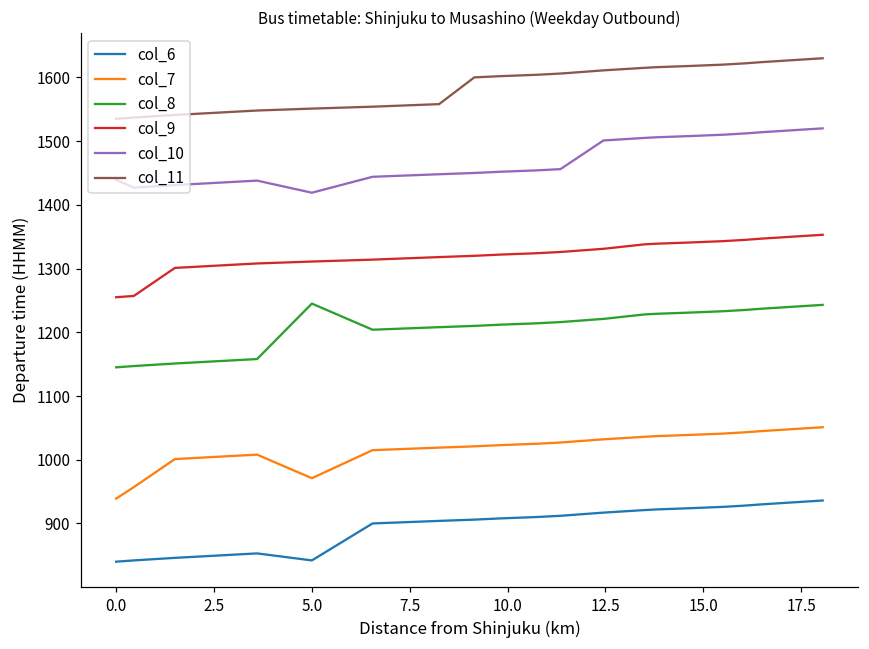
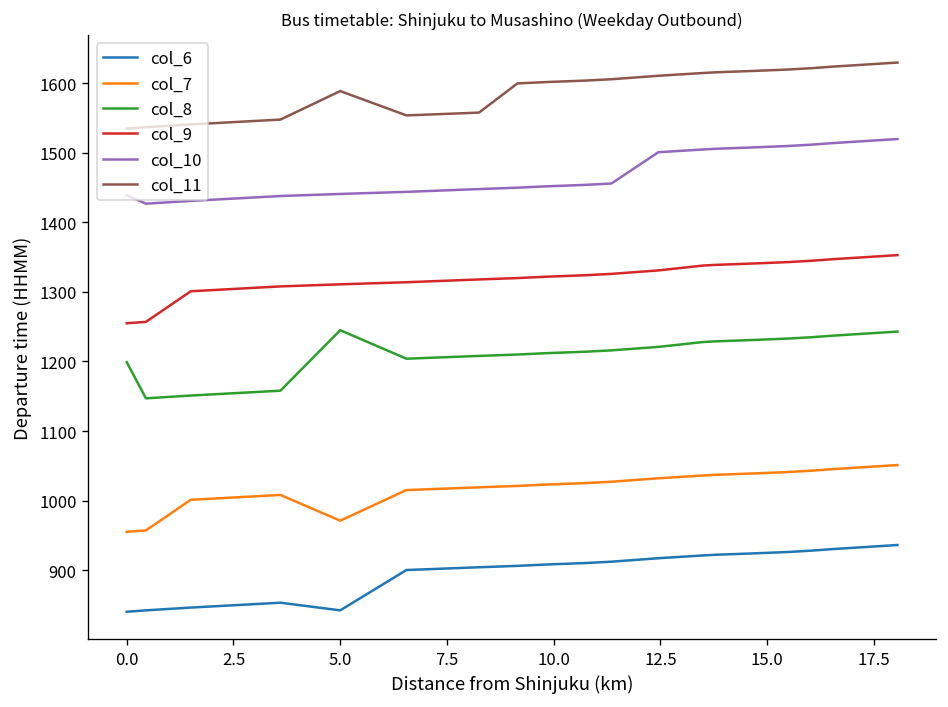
  {
    "col_6": {
      "0.0": 840,
      "5.0": 840
    },
    "col_7": {
-     "0.0": 940,
+     "0.0": 960,
      "5.0": 970
    },
    "col_8": {
-     "0.0": 1150,
+     "0.0": 1200,
      "5.0": 1250
    },
    "col_9": {
      "0.0": 1260,
      "5.0": 1310
    },
    "col_10": {
-     "5.0": 1420
+     "5.0": 1440
    },
    "col_11": {
-     "5.0": 1550
+     "5.0": 1590
    }
  }
